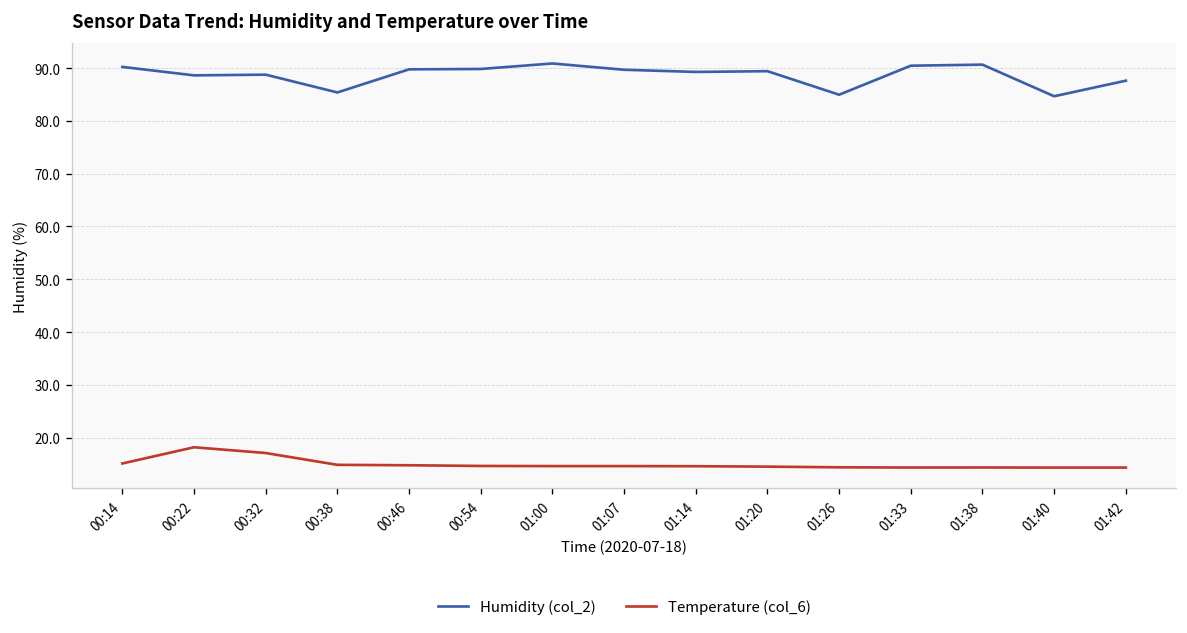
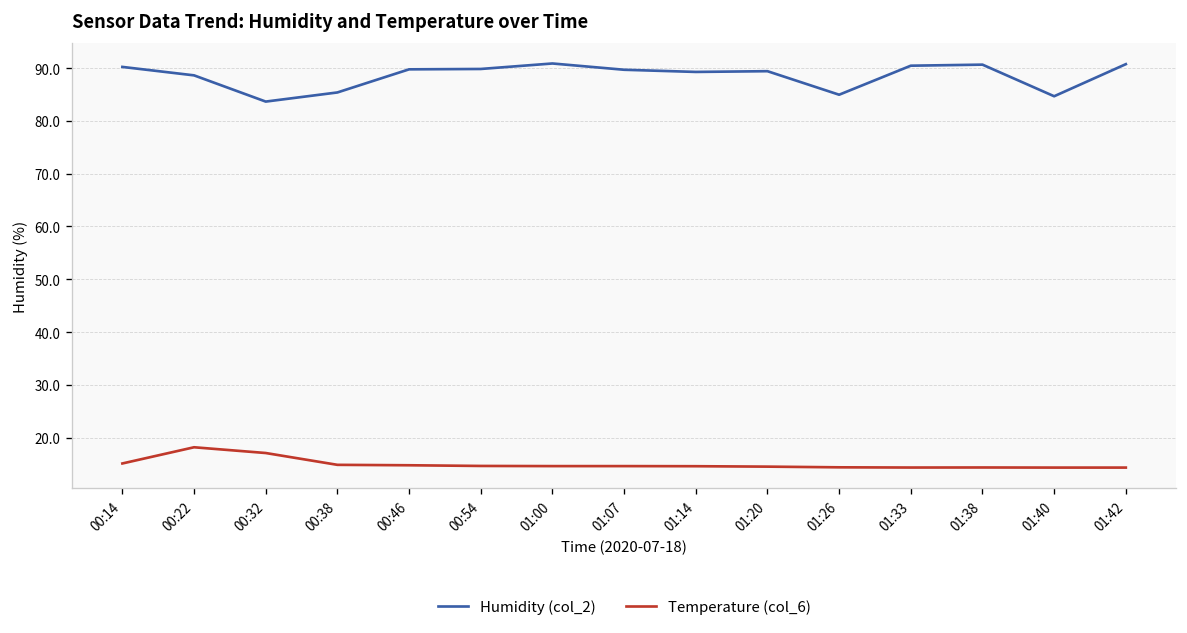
  {
    "Humidity (col_2)": {
      "00:14": 90,
      "00:22": 89,
-     "00:32": 89,
+     "00:32": 84,
      "00:38": 85,
      "00:46": 90,
      "00:54": 90,
      "01:00": 91,
      "01:07": 90,
      "01:14": 89,
      "01:20": 89,
      "01:26": 85,
      "01:33": 90,
      "01:38": 91,
      "01:40": 85,
-     "01:42": 88
+     "01:42": 91
    },
    "Temperature (col_6)": {
      "00:14": 15,
      "00:22": 18,
      "00:32": 17,
      "00:38": 15,
      "00:46": 15,
      "00:54": 15,
      "01:00": 15,
      "01:07": 15,
      "01:14": 15,
      "01:20": 14,
      "01:26": 14,
      "01:33": 14,
      "01:38": 14,
      "01:40": 14,
      "01:42": 14
    }
  }
